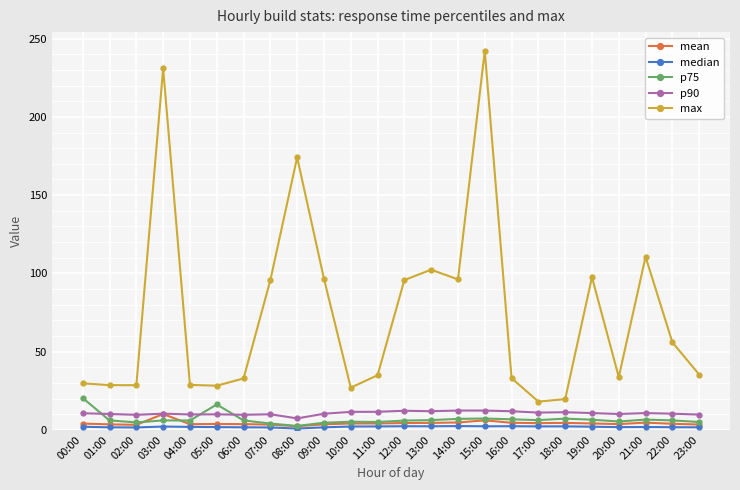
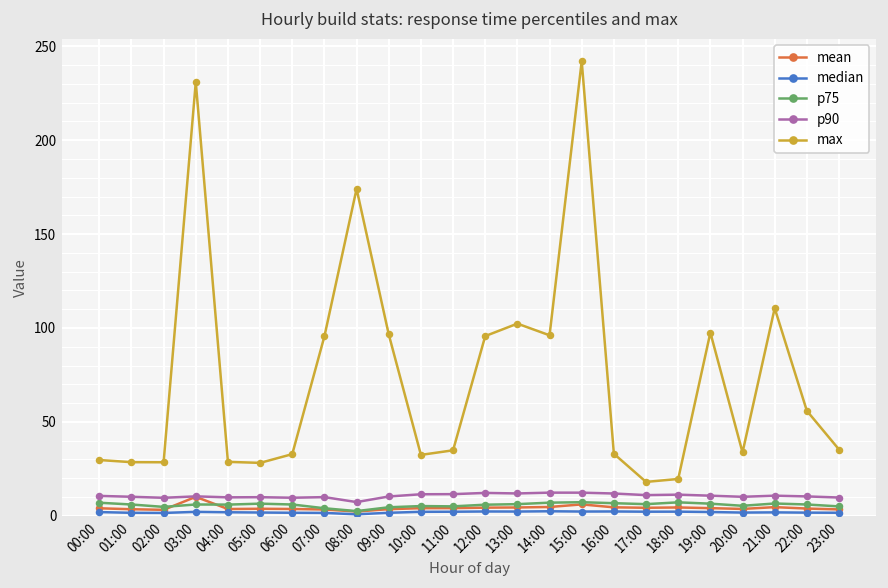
  {
    "mean": {
      "00:00": 4,
      "01:00": 3,
      "04:00": 4,
      "05:00": 4,
      "06:00": 4,
      "13:00": 4,
      "14:00": 5,
      "16:00": 4,
      "17:00": 4,
      "18:00": 4,
      "19:00": 4,
      "20:00": 4,
      "21:00": 5,
      "22:00": 4
    },
    "median": {
      "00:00": 2,
      "01:00": 2,
      "03:00": 2,
      "04:00": 2,
      "05:00": 2,
      "06:00": 2,
      "07:00": 2,
      "09:00": 2,
      "10:00": 2,
      "11:00": 2,
      "12:00": 2,
      "13:00": 2,
      "14:00": 2,
      "15:00": 2,
      "16:00": 2,
      "17:00": 2,
      "18:00": 2,
      "19:00": 2,
      "20:00": 2,
      "21:00": 2,
      "22:00": 2,
      "23:00": 2
    },
    "p75": {
-     "00:00": 20,
+     "00:00": 7,
      "01:00": 6,
      "03:00": 6,
      "04:00": 6,
-     "05:00": 16,
+     "05:00": 6,
      "06:00": 6,
      "13:00": 6,
      "14:00": 7,
      "16:00": 7,
      "17:00": 6,
      "18:00": 7,
      "19:00": 6,
      "20:00": 5,
      "21:00": 7,
      "22:00": 6
    },
    "p90": {
      "00:00": 11,
      "01:00": 10,
      "02:00": 10,
      "04:00": 10,
      "05:00": 10,
      "06:00": 10,
      "07:00": 10,
      "08:00": 7,
      "09:00": 10,
      "10:00": 11,
      "11:00": 12,
      "12:00": 12,
      "13:00": 12,
      "14:00": 12,
      "15:00": 12,
      "16:00": 12,
      "17:00": 11,
      "18:00": 11,
      "19:00": 11,
      "20:00": 10,
      "21:00": 11,
      "22:00": 10,
      "23:00": 10
    },
    "max": {
      "00:00": 30,
      "01:00": 29,
      "02:00": 28,
      "03:00": 231,
      "04:00": 29,
      "05:00": 28,
      "06:00": 33,
      "07:00": 96,
      "08:00": 174,
      "09:00": 97,
-     "10:00": 27,
+     "10:00": 32,
      "11:00": 35,
      "12:00": 96,
      "13:00": 102,
      "14:00": 96,
      "15:00": 242,
      "16:00": 33,
      "17:00": 18,
      "18:00": 20,
      "19:00": 98,
      "20:00": 34,
      "21:00": 111,
      "22:00": 56,
      "23:00": 35
    }
  }
